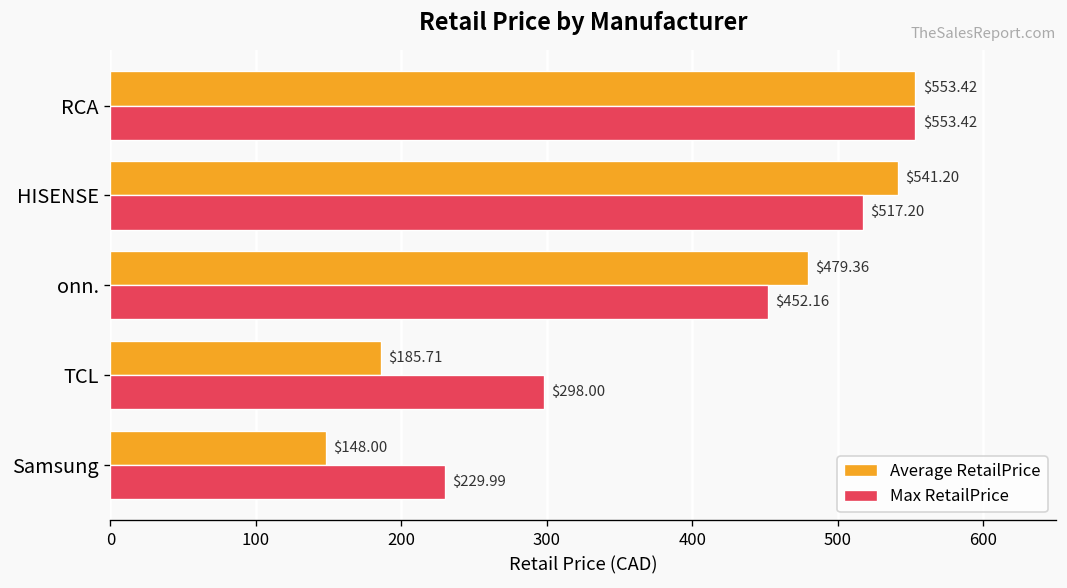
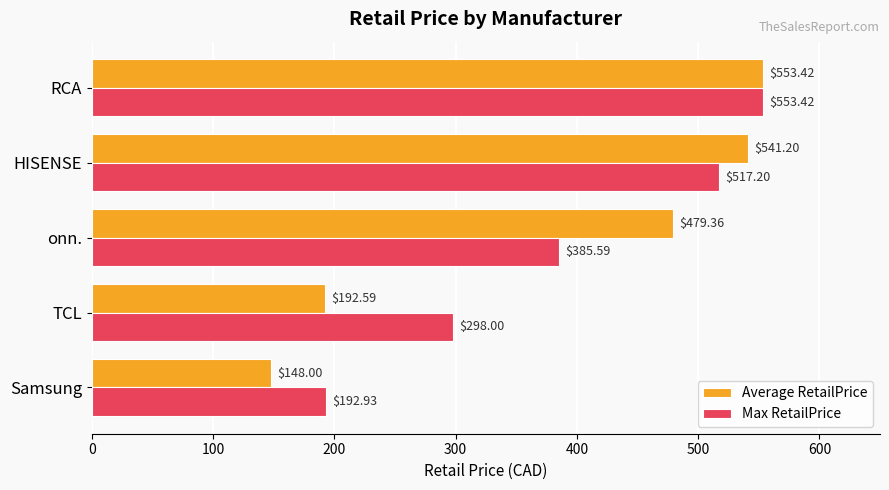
  {
    "Average RetailPrice": {
      "RCA": "$553.42",
      "HISENSE": "$541.20",
      "onn.": "$479.36",
-     "TCL": "$185.71",
+     "TCL": "$192.59",
      "Samsung": "$148.00"
    },
    "Max RetailPrice": {
      "RCA": "$553.42",
      "HISENSE": "$517.20",
-     "onn.": "$452.16",
+     "onn.": "$385.59",
      "TCL": "$298.00",
-     "Samsung": "$229.99"
+     "Samsung": "$192.93"
    }
  }
